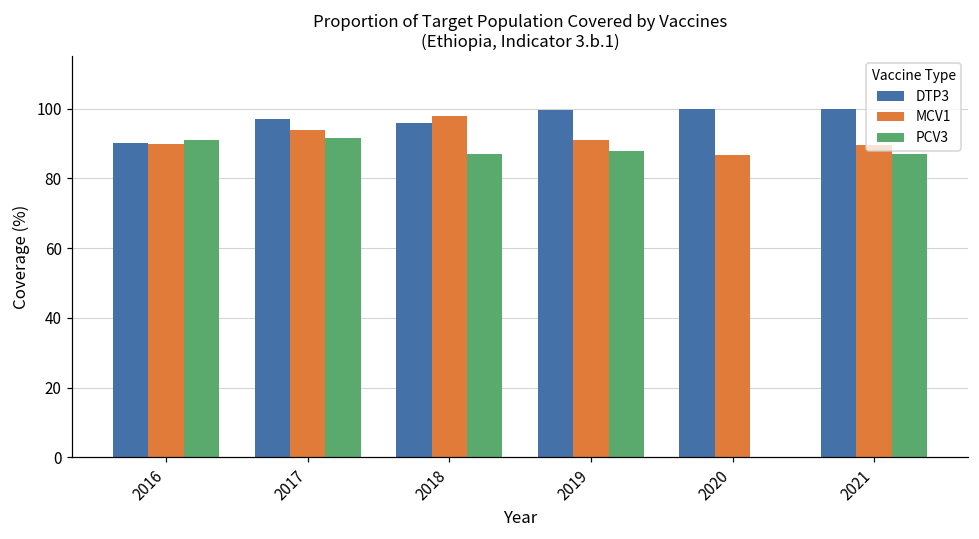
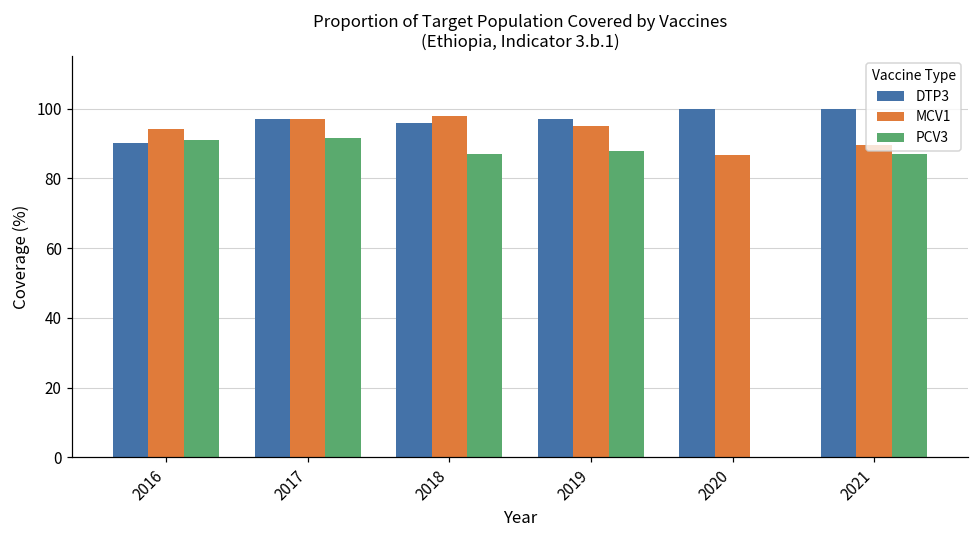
  {
    "DTP3": {
      "2016": 90,
      "2017": 97,
      "2018": 96,
-     "2019": 100,
+     "2019": 97,
      "2020": 100,
      "2021": 100
    },
    "MCV1": {
-     "2016": 90,
-     "2017": 94,
+     "2016": 94,
+     "2017": 97,
      "2018": 98,
-     "2019": 91,
+     "2019": 95,
      "2020": 87
    }
  }
